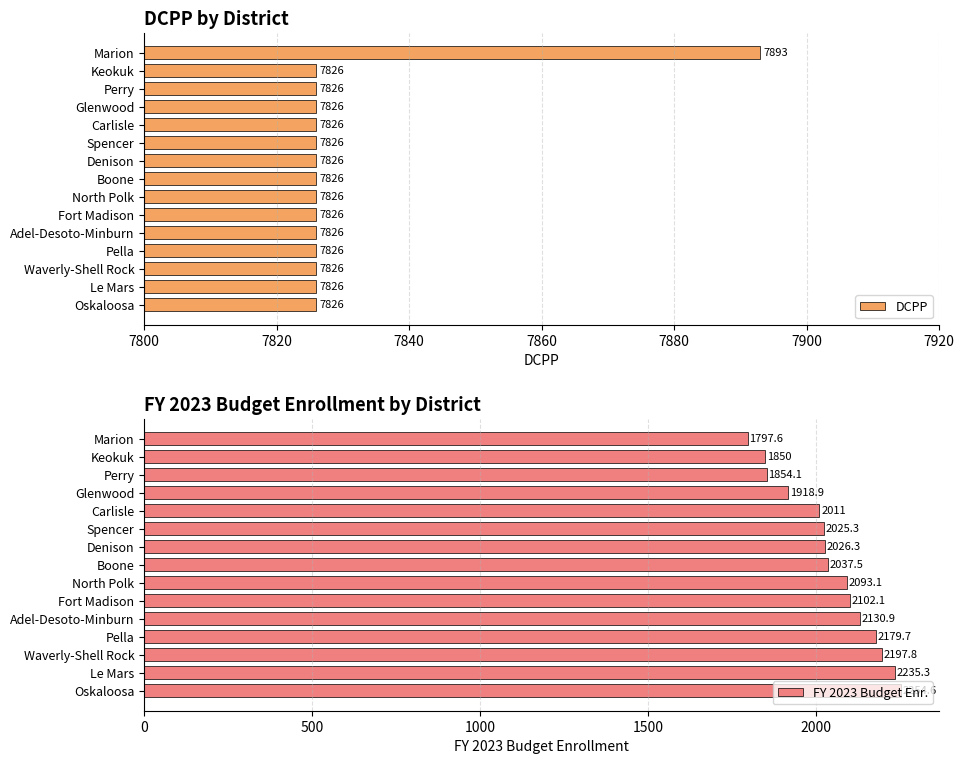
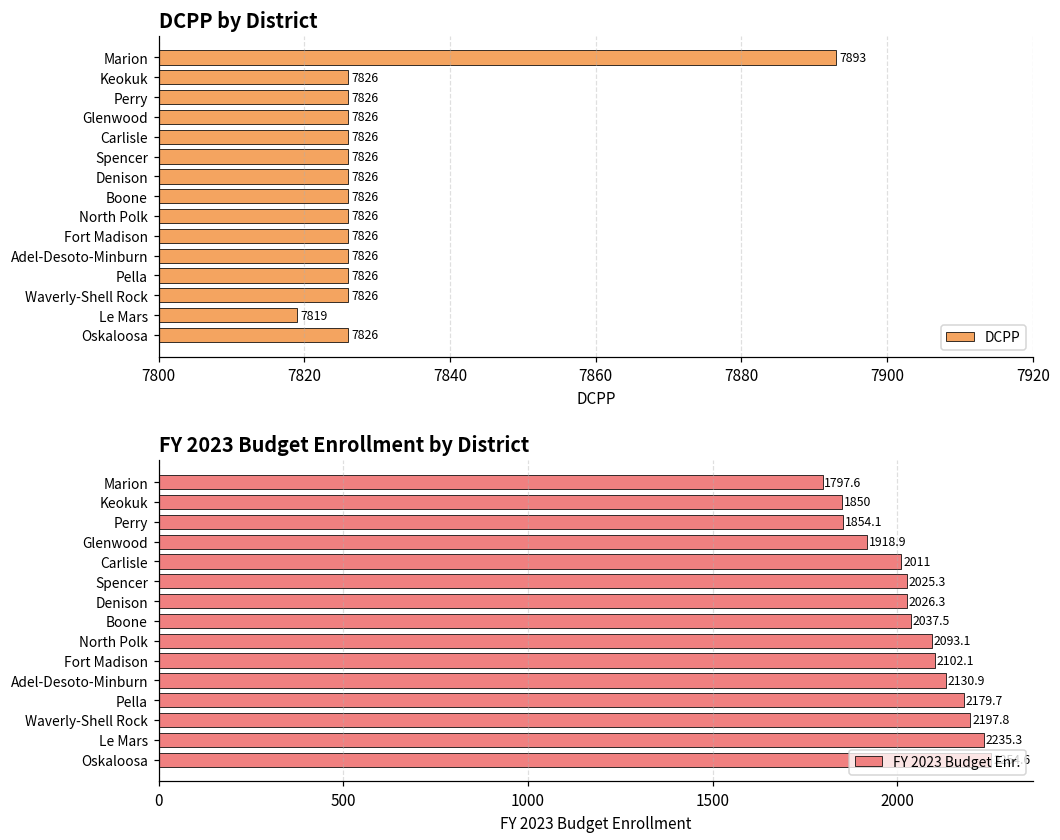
  {
    "DCPP by District": {
      "Marion": 7893,
      "Keokuk": 7826,
      "Perry": 7826,
      "Glenwood": 7826,
      "Carlisle": 7826,
      "Spencer": 7826,
      "Denison": 7826,
      "Boone": 7826,
      "North Polk": 7826,
      "Fort Madison": 7826,
      "Adel-Desoto-Minburn": 7826,
      "Pella": 7826,
      "Waverly-Shell Rock": 7826,
-     "Le Mars": 7826,
+     "Le Mars": 7819,
      "Oskaloosa": 7826
    },
    "FY 2023 Budget Enrollment by District": {
      "Marion": 1797.6,
      "Keokuk": 1850,
      "Perry": 1854.1,
      "Glenwood": 1918.9,
      "Carlisle": 2011,
      "Spencer": 2025.3,
      "Denison": 2026.3,
      "Boone": 2037.5,
      "North Polk": 2093.1,
      "Fort Madison": 2102.1,
      "Adel-Desoto-Minburn": 2130.9,
      "Pella": 2179.7,
      "Waverly-Shell Rock": 2197.8,
      "Le Mars": 2235.3
    }
  }
